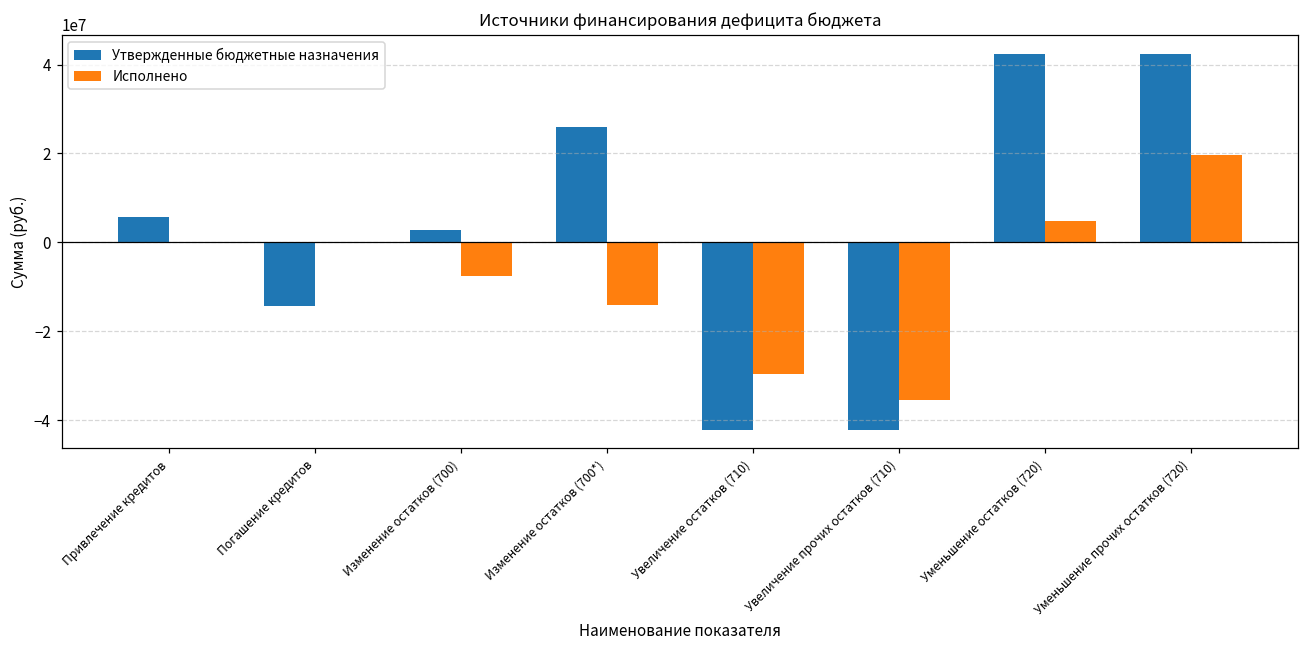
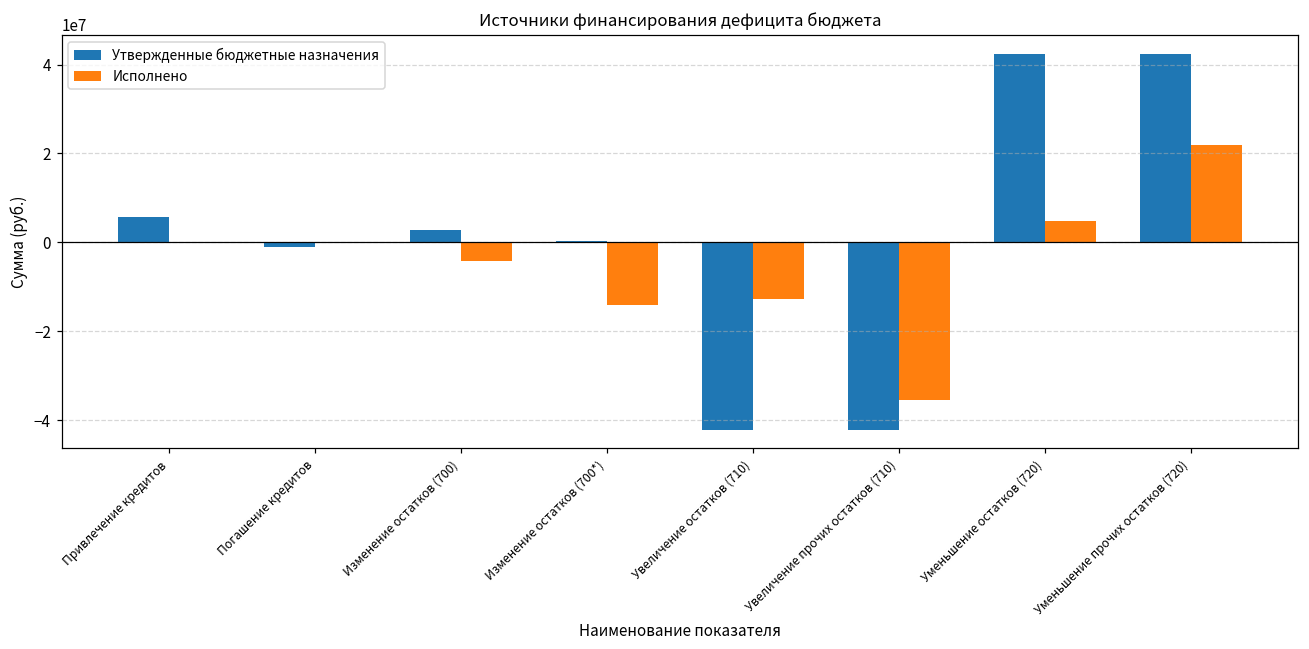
  {
    "Утвержденные бюджетные назначения": {
      "Привлечение кредитов": 6000000,
-     "Погашение кредитов": -14000000,
+     "Погашение кредитов": -1000000,
      "Изменение остатков (700)": 3000000,
-     "Изменение остатков (700*)": 26000000,
+     "Изменение остатков (700*)": 0,
      "Увеличение остатков (710)": -42000000,
      "Увеличение прочих остатков (710)": -42000000,
      "Уменьшение остатков (720)": 42000000,
      "Уменьшение прочих остатков (720)": 42000000
    },
    "Исполнено": {
      "Привлечение кредитов": 0,
      "Погашение кредитов": 0,
-     "Изменение остатков (700)": -8000000,
+     "Изменение остатков (700)": -4000000,
      "Изменение остатков (700*)": -14000000,
-     "Увеличение остатков (710)": -30000000,
+     "Увеличение остатков (710)": -13000000,
      "Увеличение прочих остатков (710)": -35000000,
      "Уменьшение остатков (720)": 5000000,
-     "Уменьшение прочих остатков (720)": 20000000
+     "Уменьшение прочих остатков (720)": 22000000
    }
  }
